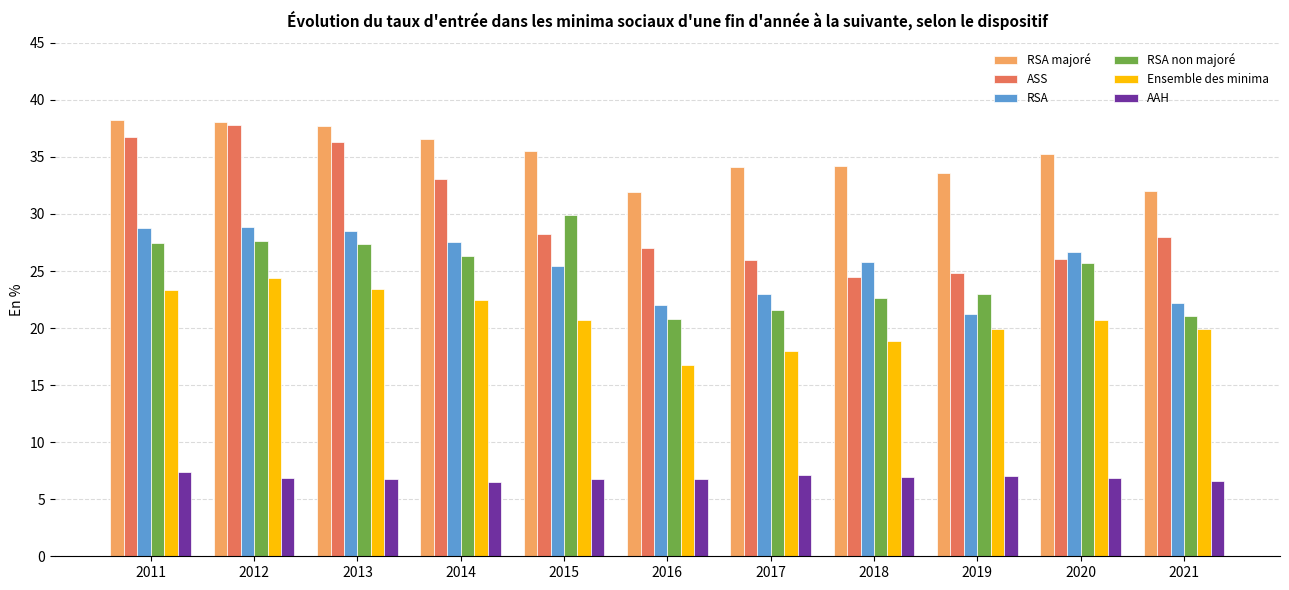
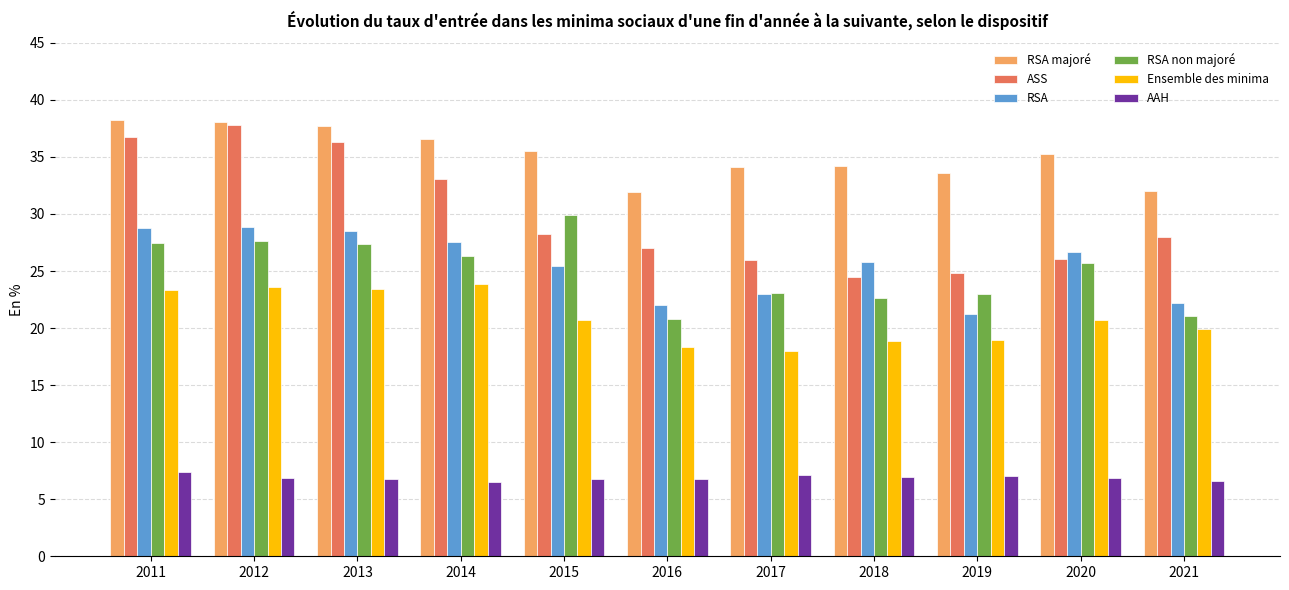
  {
    "RSA": {
      "2011": 28.8,
      "2012": 28.9,
      "2013": 28.5,
      "2014": 27.5,
      "2015": 25.5,
      "2016": 22.0,
      "2017": 23.0,
      "2018": 25.8,
      "2019": 21.2,
      "2020": 26.7,
      "2021": 22.2
    },
    "RSA non majoré": {
      "2011": 27.4,
      "2012": 27.6,
      "2013": 27.3,
      "2014": 26.3,
      "2015": 29.9,
      "2016": 20.8,
-     "2017": 21.6,
+     "2017": 23.1,
      "2018": 22.6,
      "2019": 23.0,
      "2020": 25.7,
      "2021": 21.0
    },
    "Ensemble des minima": {
      "2011": 23.4,
-     "2012": 24.4,
+     "2012": 23.6,
      "2013": 23.4,
-     "2014": 22.5,
+     "2014": 23.9,
      "2015": 20.8,
-     "2016": 16.8,
+     "2016": 18.4,
      "2017": 18.0,
      "2018": 18.9,
-     "2019": 19.9,
+     "2019": 19.0,
      "2020": 20.7,
      "2021": 19.9
    },
    "AAH": {
      "2011": 7.4,
      "2012": 6.9,
      "2013": 6.8,
      "2014": 6.5,
      "2015": 6.8,
      "2016": 6.8,
      "2017": 7.1,
      "2018": 6.9,
      "2019": 7.1,
      "2020": 6.9,
      "2021": 6.6
    }
  }
